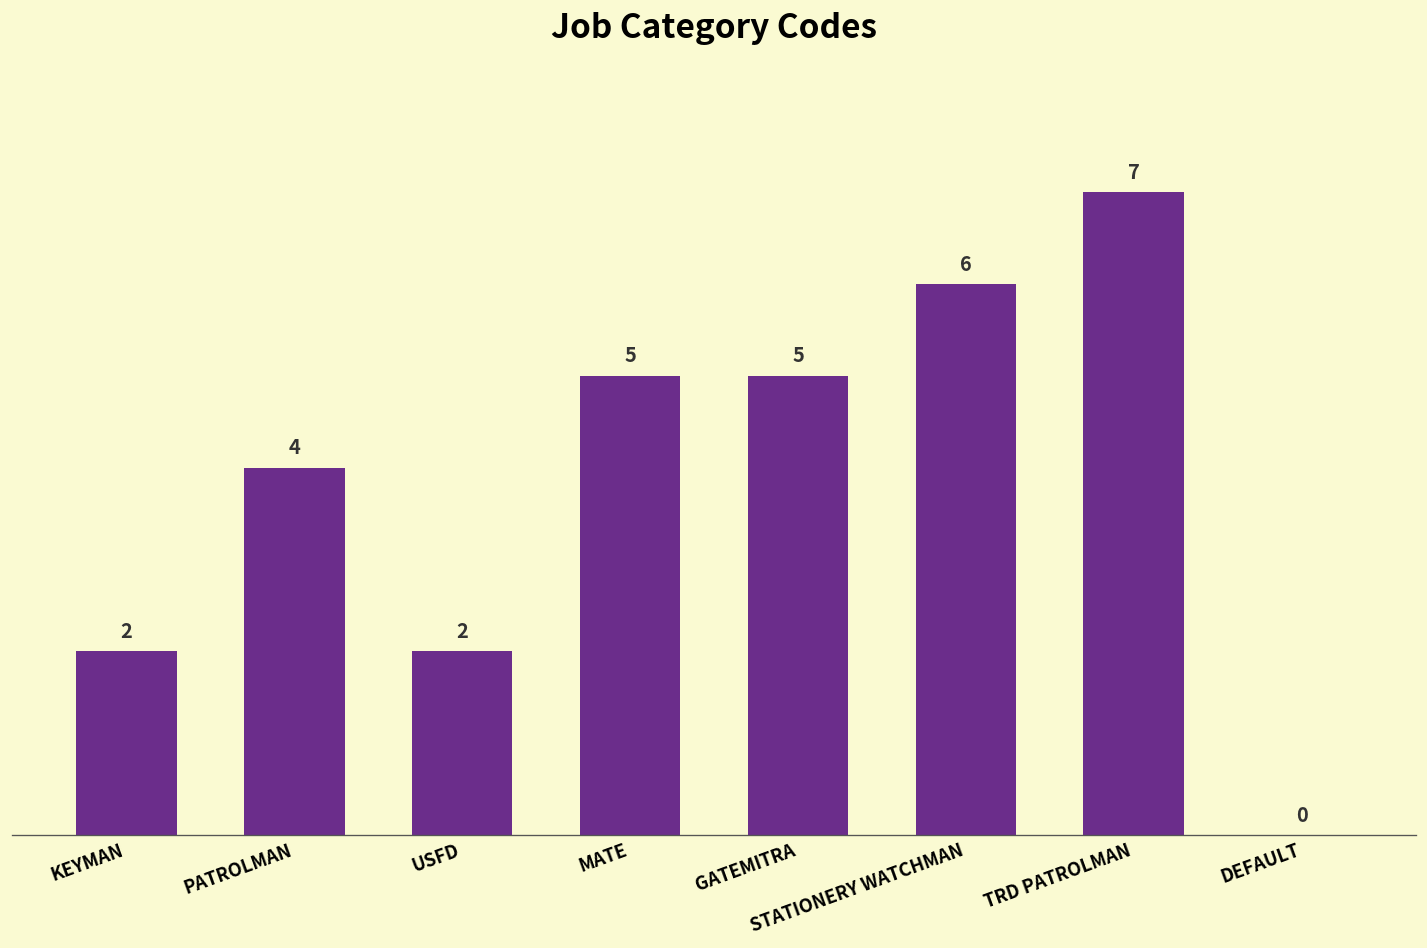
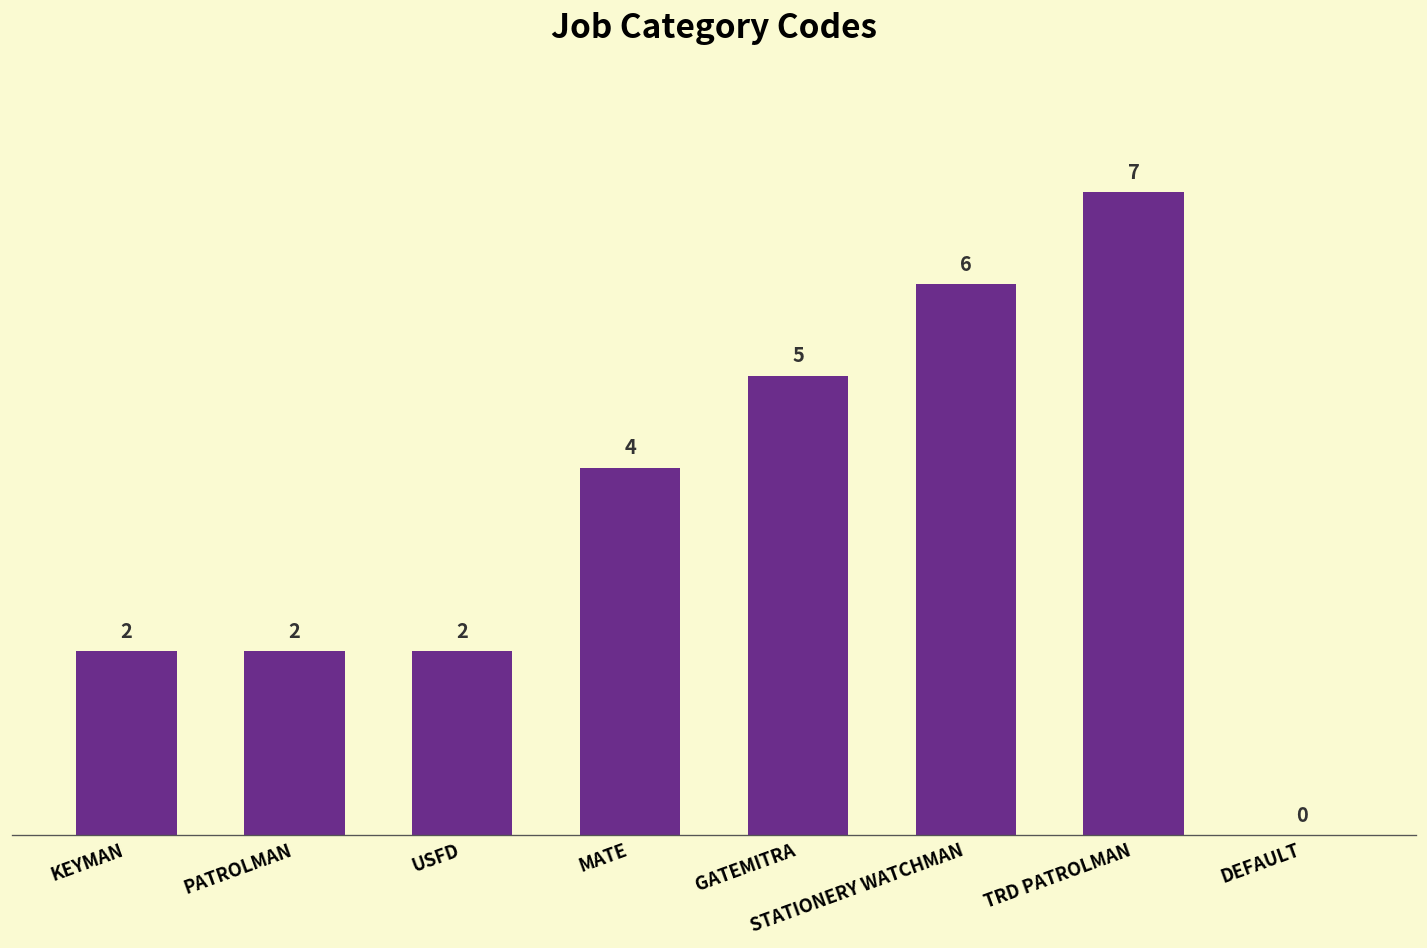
  {
    "KEYMAN": 2,
-   "PATROLMAN": 4,
+   "PATROLMAN": 2,
    "USFD": 2,
-   "MATE": 5,
+   "MATE": 4,
    "GATEMITRA": 5,
    "STATIONERY WATCHMAN": 6,
    "TRD PATROLMAN": 7,
    "DEFAULT": 0
  }
